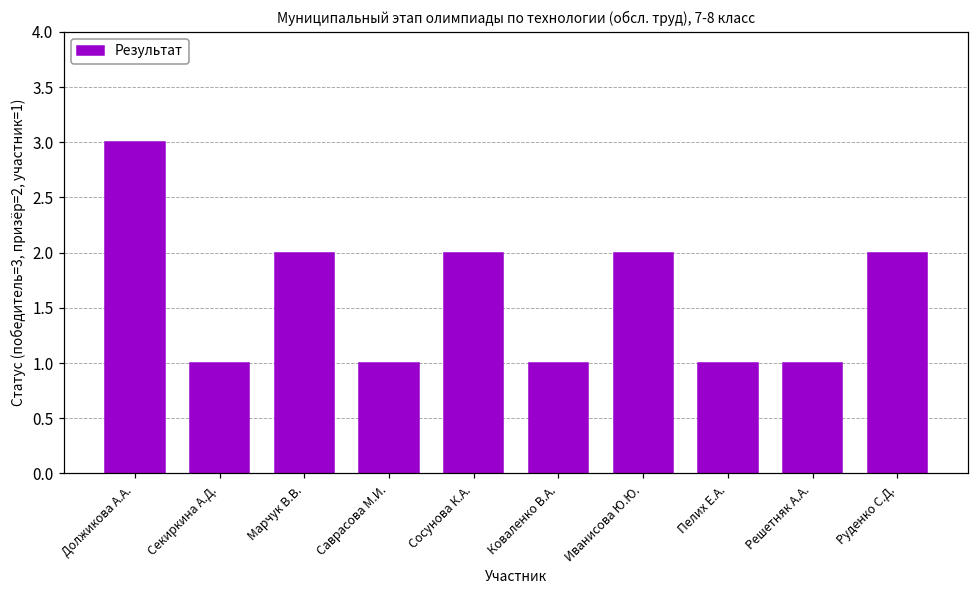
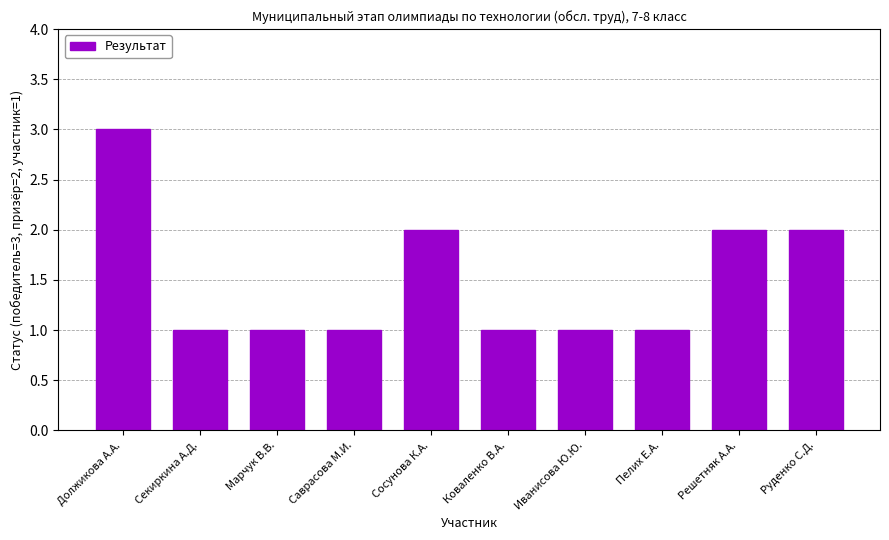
  {
    "Должикова А.А.": 3,
    "Секиркина А.Д.": 1,
-   "Марчук В.В.": 2,
+   "Марчук В.В.": 1,
    "Саврасова М.И.": 1,
    "Сосунова К.А.": 2,
    "Коваленко В.А.": 1,
-   "Иванисова Ю.Ю.": 2,
+   "Иванисова Ю.Ю.": 1,
    "Пелих Е.А.": 1,
-   "Решетняк А.А.": 1,
+   "Решетняк А.А.": 2,
    "Руденко С.Д.": 2
  }
